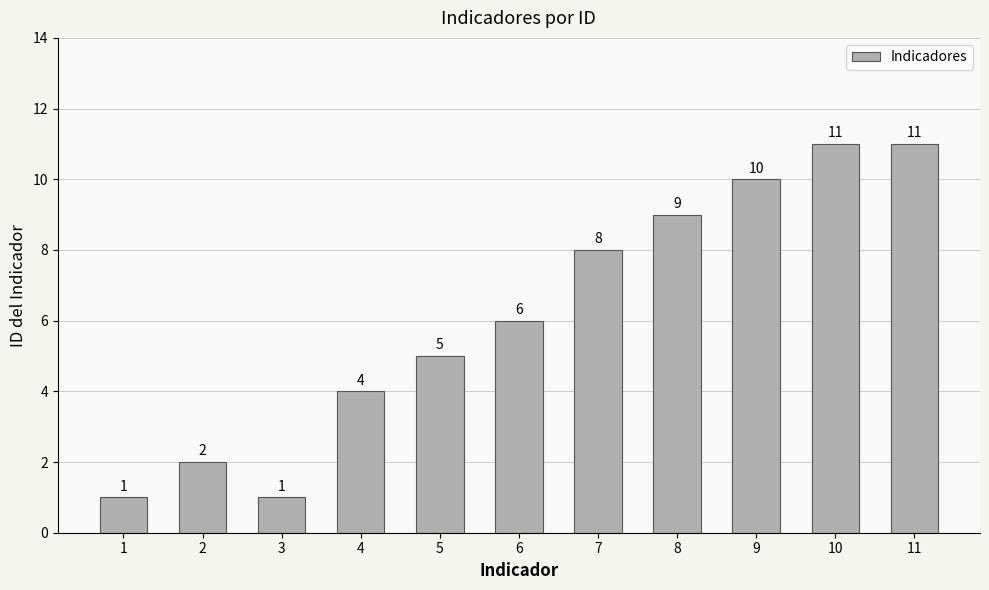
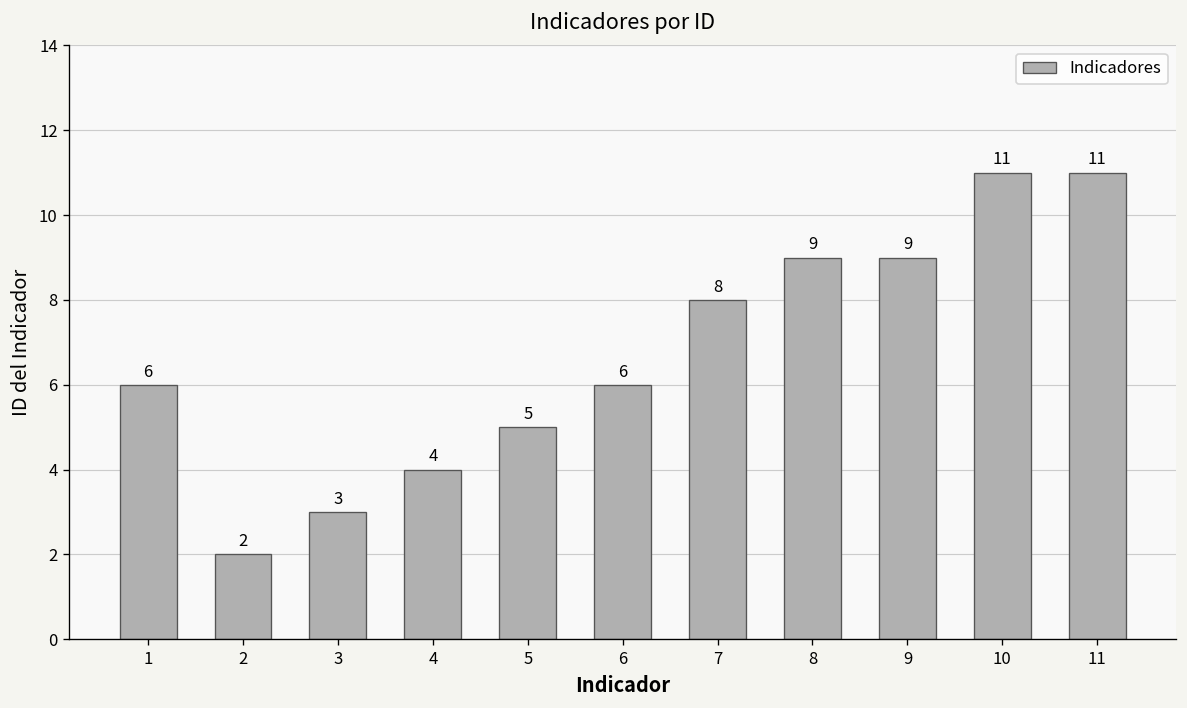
  {
-   "1": 1,
+   "1": 6,
    "2": 2,
-   "3": 1,
+   "3": 3,
    "4": 4,
    "5": 5,
    "6": 6,
    "7": 8,
    "8": 9,
-   "9": 10,
+   "9": 9,
    "10": 11,
    "11": 11
  }
